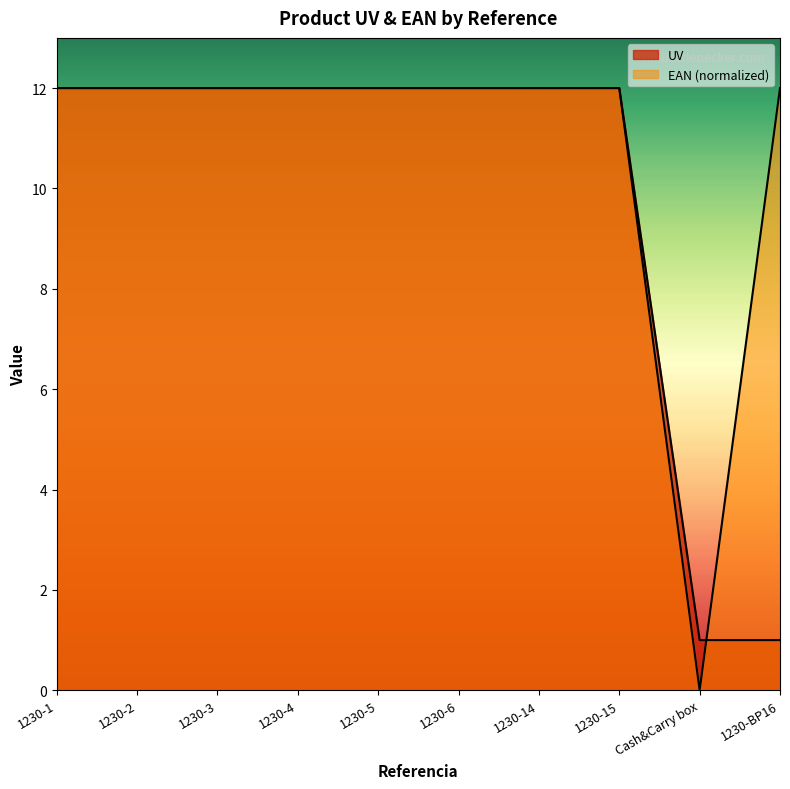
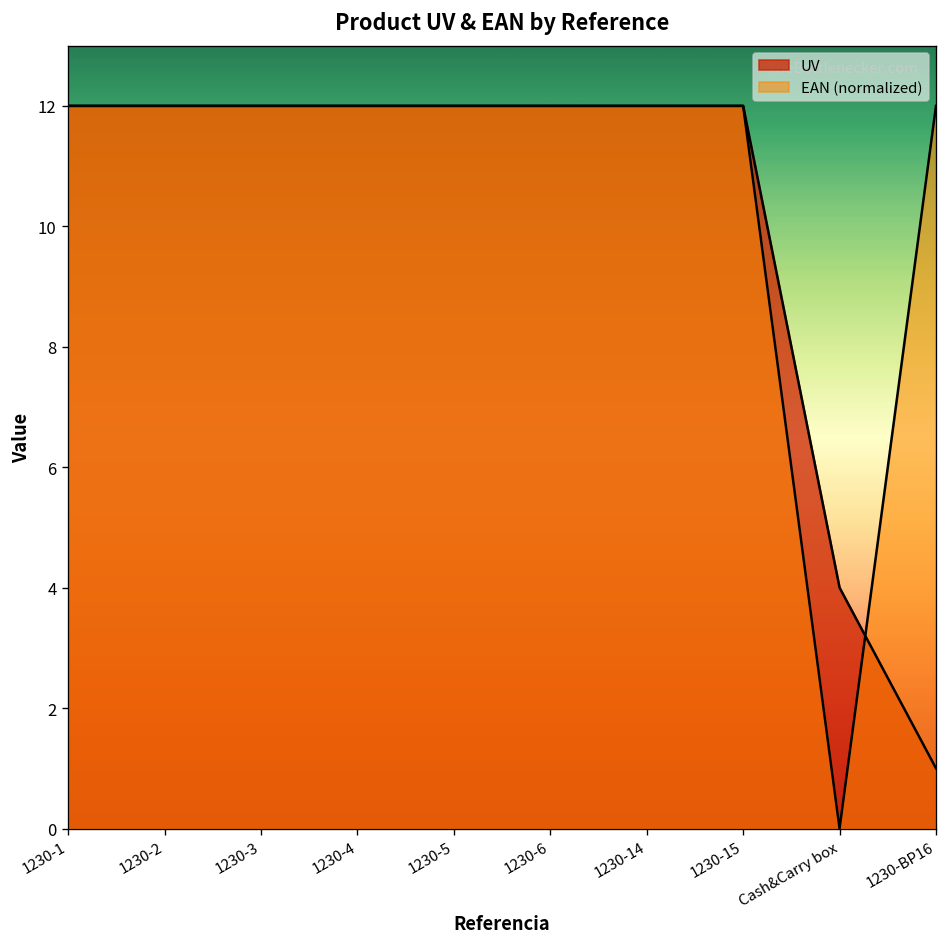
  {
    "UV": {
-     "Cash&Carry box": 1,
+     "Cash&Carry box": 4,
      "1230-BP16": 1
    },
    "EAN (normalized)": {
      "Cash&Carry box": 0,
      "1230-BP16": 12
    }
  }
